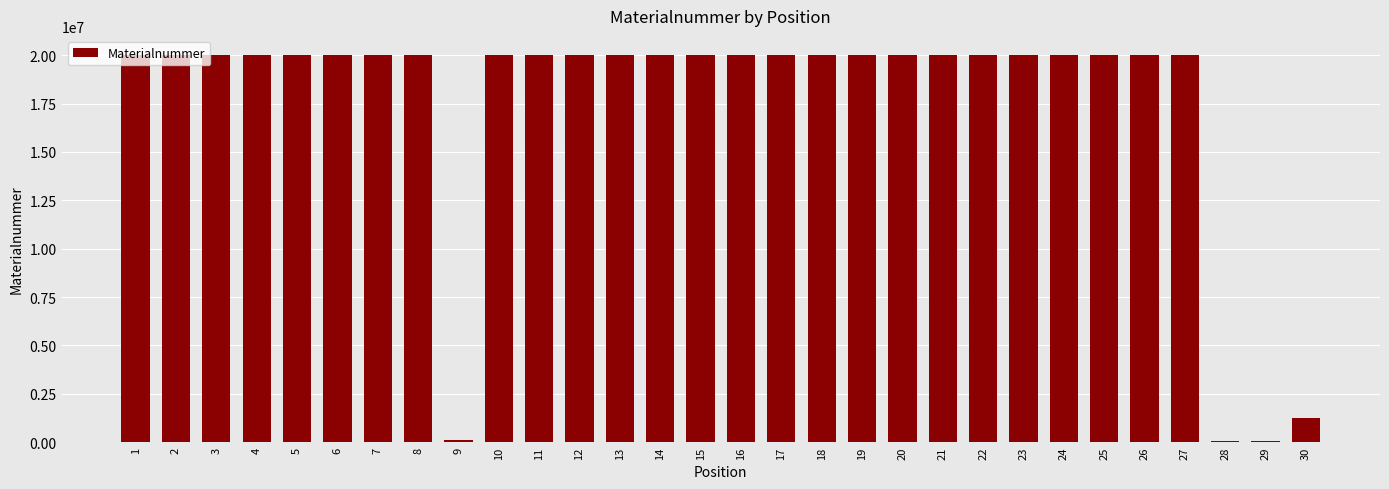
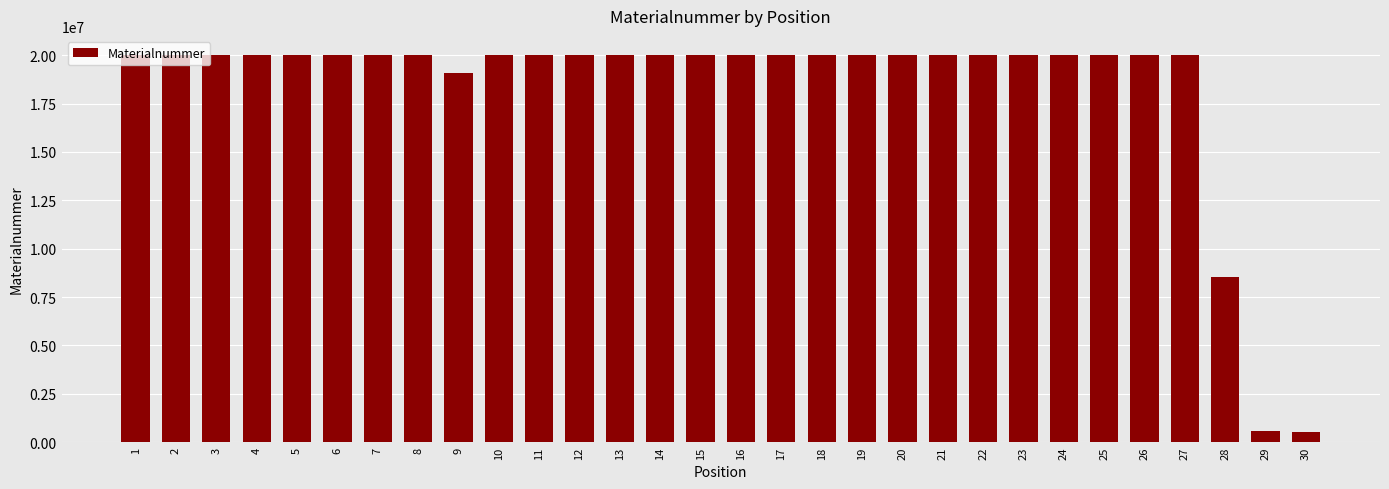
  {
    "3": 20000000,
    "4": 20000000,
    "5": 20000000,
    "6": 20000000,
    "7": 20000000,
    "8": 20000000,
-   "9": 100000,
+   "9": 19100000,
    "10": 20000000,
    "11": 20000000,
    "12": 20000000,
    "13": 20000000,
    "14": 20000000,
    "15": 20000000,
    "16": 20000000,
    "17": 20000000,
    "18": 20000000,
    "19": 20000000,
    "20": 20000000,
    "21": 20000000,
    "22": 20000000,
    "23": 20000000,
    "24": 20000000,
    "25": 20000000,
    "26": 20000000,
    "27": 20000000,
-   "28": 100000,
-   "29": 100000,
-   "30": 1200000
+   "28": 8600000,
+   "29": 600000,
+   "30": 500000
  }
